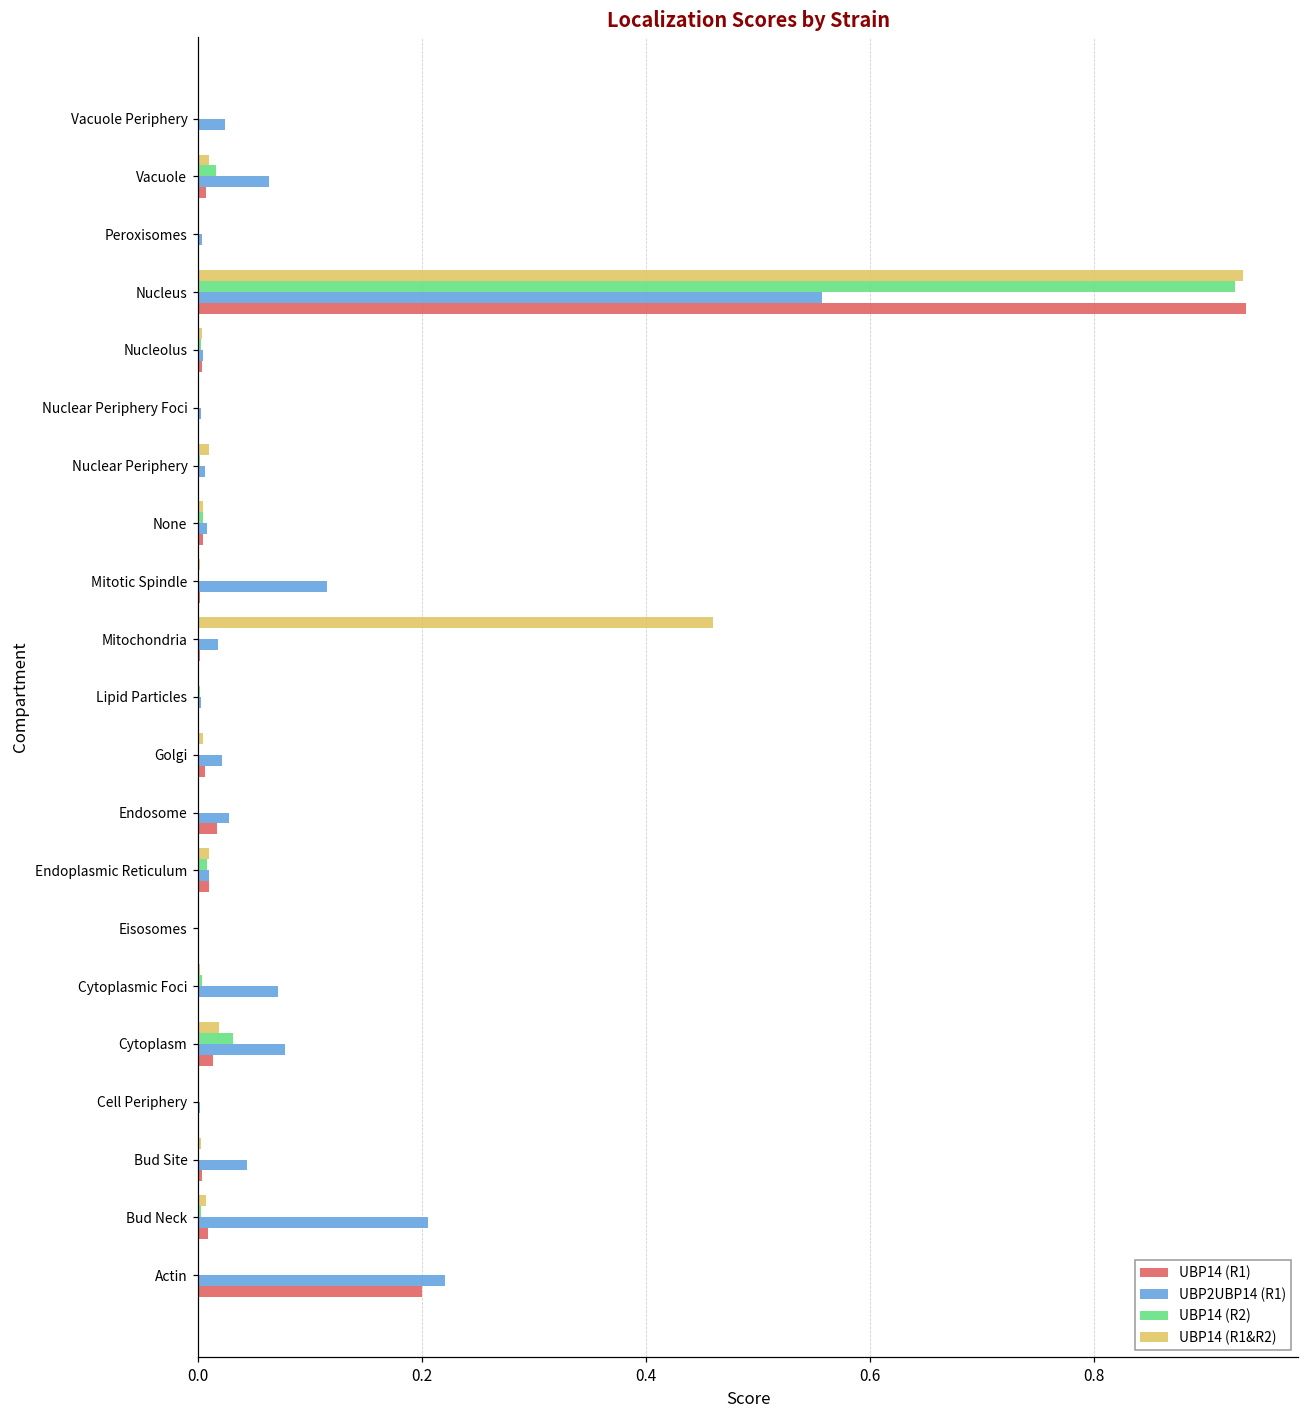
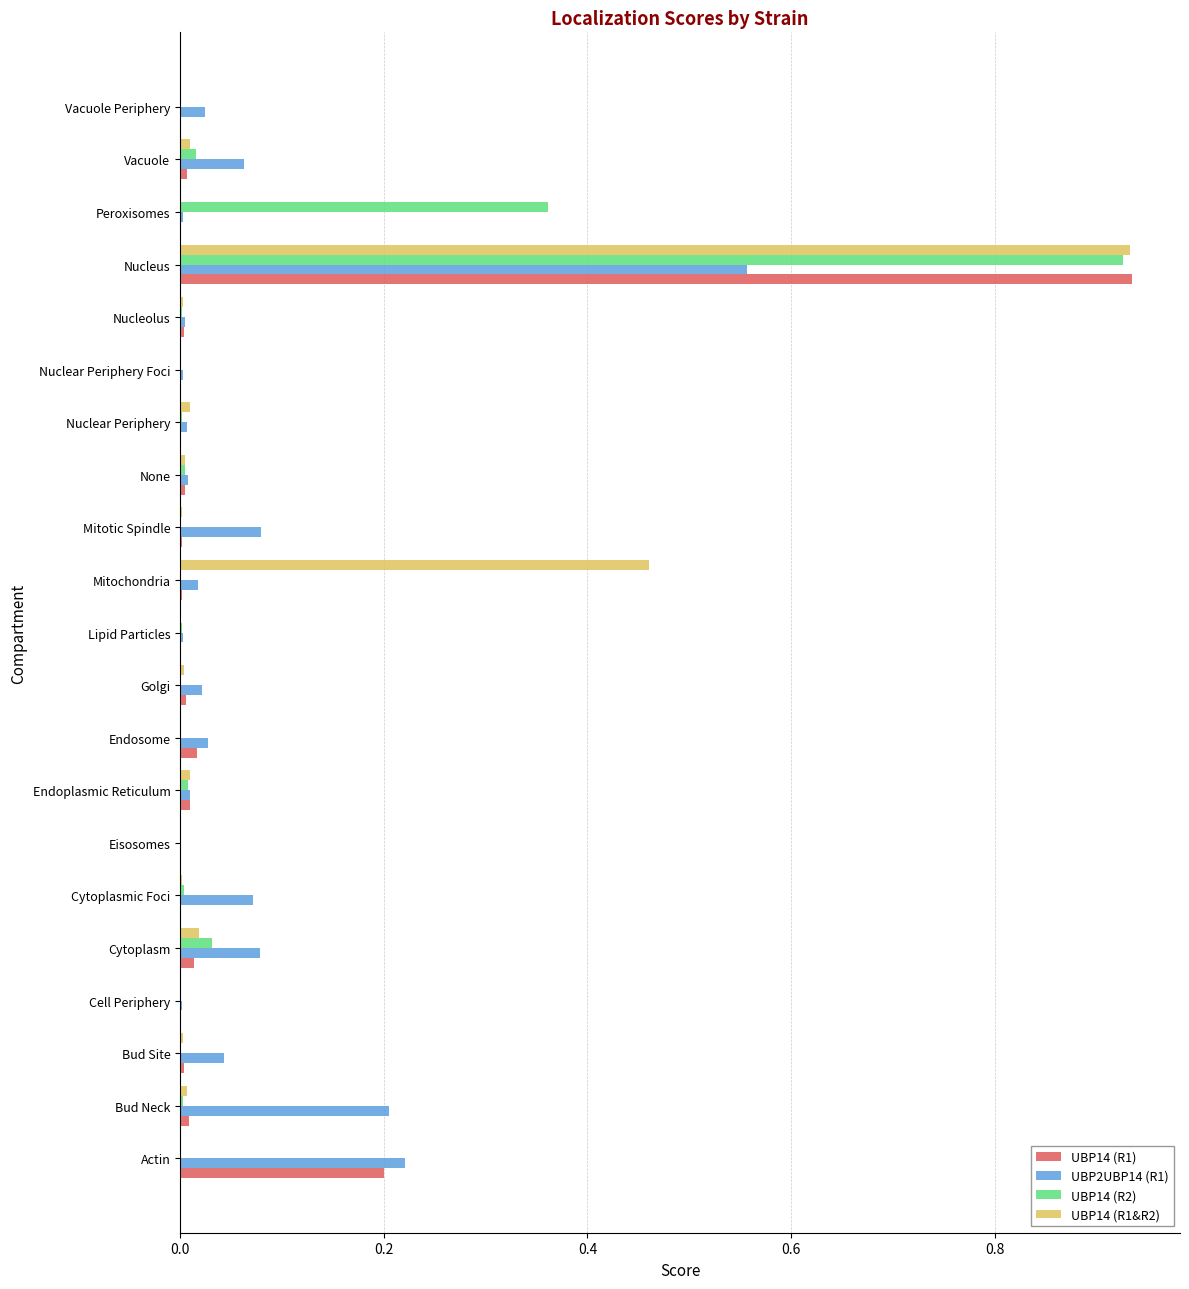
  {
    "UBP14 (R1)": {
      "Vacuole": 0.007,
      "Nucleus": 0.935,
      "Nucleolus": 0.004,
      "None": 0.004,
      "Golgi": 0.006,
      "Endosome": 0.016,
      "Endoplasmic Reticulum": 0.010,
      "Cytoplasm": 0.013,
      "Bud Site": 0.004,
      "Bud Neck": 0.008,
      "Actin": 0.200
    },
    "UBP2UBP14 (R1)": {
      "Vacuole Periphery": 0.024,
      "Vacuole": 0.063,
      "Peroxisomes": 0.003,
      "Nucleus": 0.557,
      "Nucleolus": 0.005,
      "Nuclear Periphery Foci": 0.003,
      "Nuclear Periphery": 0.006,
      "None": 0.008,
-     "Mitotic Spindle": 0.115,
+     "Mitotic Spindle": 0.080,
      "Mitochondria": 0.017,
      "Golgi": 0.021,
      "Endosome": 0.028,
      "Endoplasmic Reticulum": 0.009,
      "Cytoplasmic Foci": 0.072,
      "Cytoplasm": 0.078,
      "Bud Site": 0.043,
      "Bud Neck": 0.205,
      "Actin": 0.221
    },
    "UBP14 (R2)": {
      "Vacuole": 0.016,
-     "Peroxisomes": 0.000,
+     "Peroxisomes": 0.361,
      "Nucleus": 0.926,
      "None": 0.004,
      "Endoplasmic Reticulum": 0.008,
      "Cytoplasmic Foci": 0.003,
      "Cytoplasm": 0.031,
      "Bud Neck": 0.003
    },
    "UBP14 (R1&R2)": {
      "Vacuole": 0.009,
      "Nucleus": 0.933,
      "Nucleolus": 0.003,
      "Nuclear Periphery": 0.010,
      "None": 0.004,
      "Mitochondria": 0.460,
      "Golgi": 0.004,
      "Endoplasmic Reticulum": 0.009,
      "Cytoplasm": 0.018,
      "Bud Site": 0.003,
      "Bud Neck": 0.007
    }
  }
